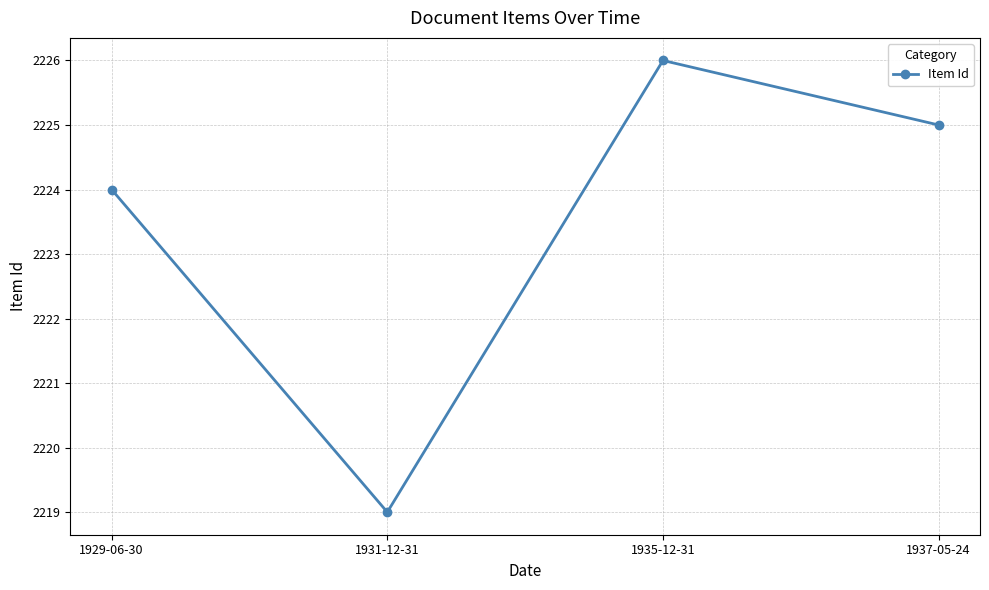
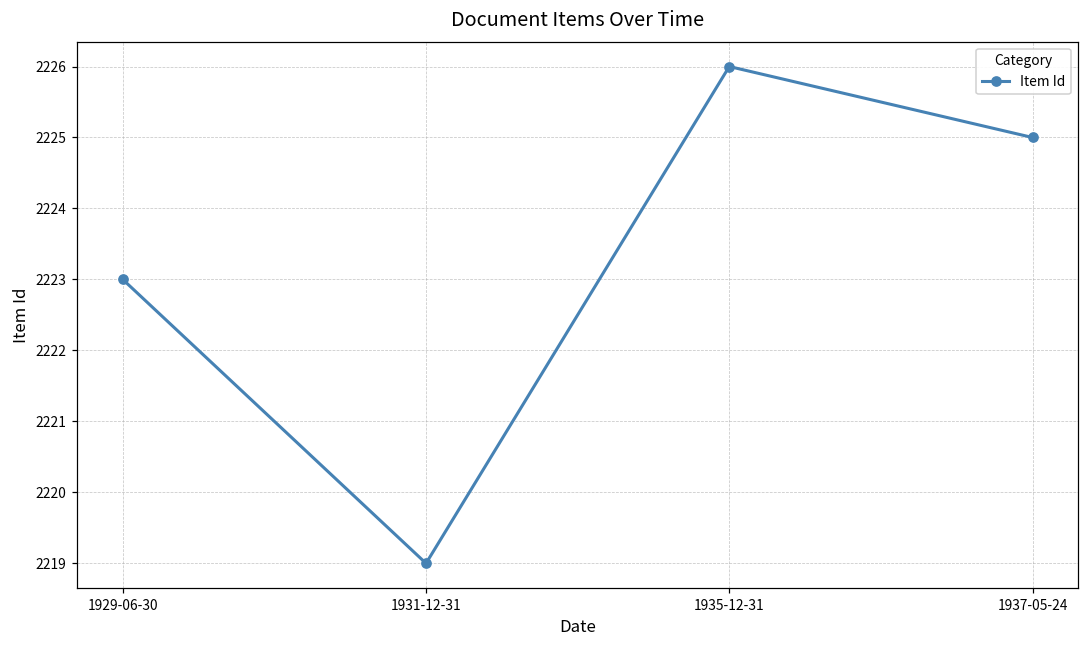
  {
-   "1929-06-30": 2224,
+   "1929-06-30": 2223,
    "1931-12-31": 2219,
    "1935-12-31": 2226,
    "1937-05-24": 2225
  }
